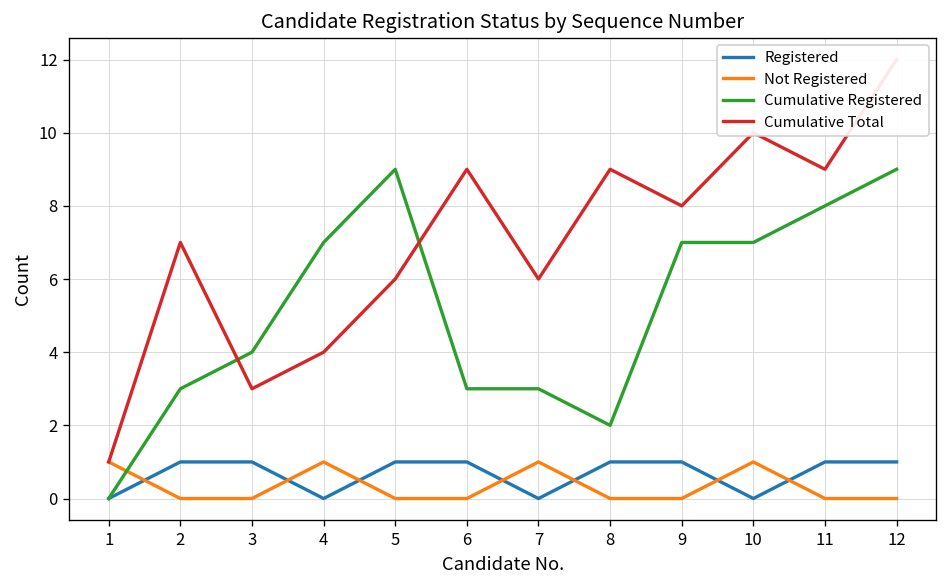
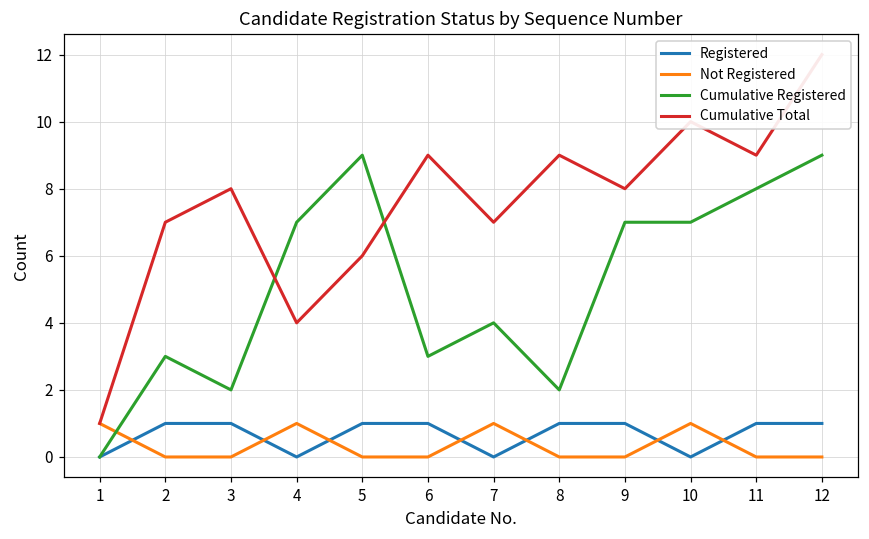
  {
    "Registered": {
      "2": 1,
      "3": 1,
      "4": 0,
      "5": 1,
      "6": 1,
      "7": 0,
      "8": 1,
      "9": 1,
      "10": 0,
      "11": 1,
      "12": 1
    },
    "Not Registered": {
      "2": 0,
      "3": 0,
      "4": 1,
      "5": 0,
      "6": 0,
      "7": 1,
      "8": 0,
      "9": 0,
      "10": 1,
      "11": 0,
      "12": 0
    },
    "Cumulative Registered": {
      "2": 3,
-     "3": 4,
+     "3": 2,
      "4": 7,
      "5": 9,
      "6": 3,
-     "7": 3,
+     "7": 4,
      "8": 2,
      "9": 7,
      "10": 7,
      "11": 8,
      "12": 9
    },
    "Cumulative Total": {
      "2": 7,
-     "3": 3,
+     "3": 8,
      "4": 4,
      "5": 6,
      "6": 9,
-     "7": 6,
+     "7": 7,
      "8": 9,
      "9": 8,
      "11": 9
    }
  }
